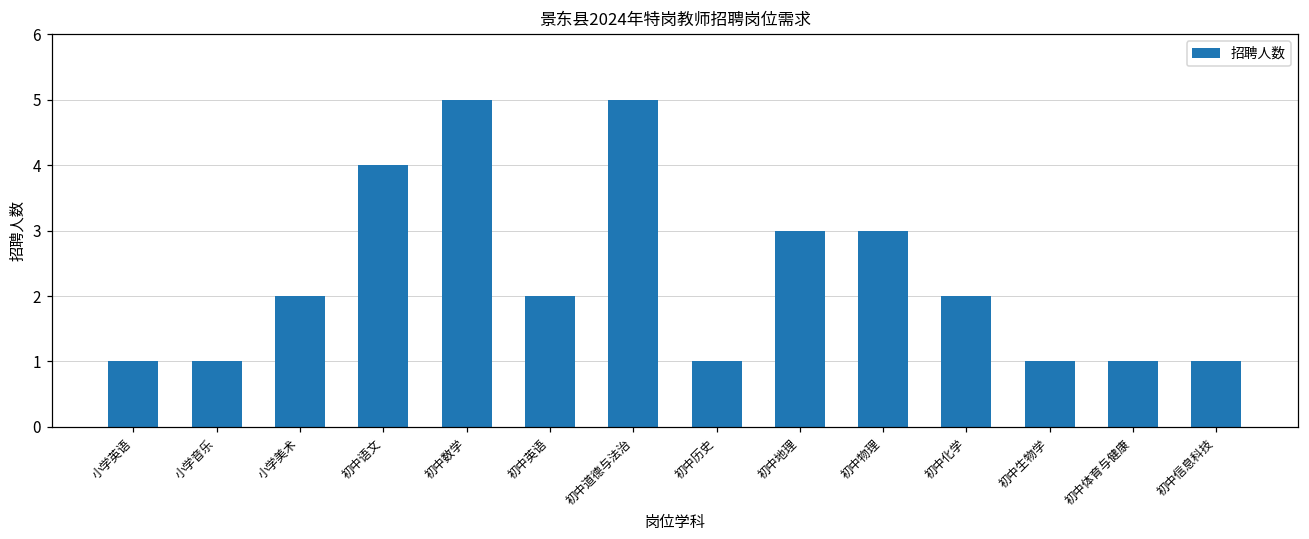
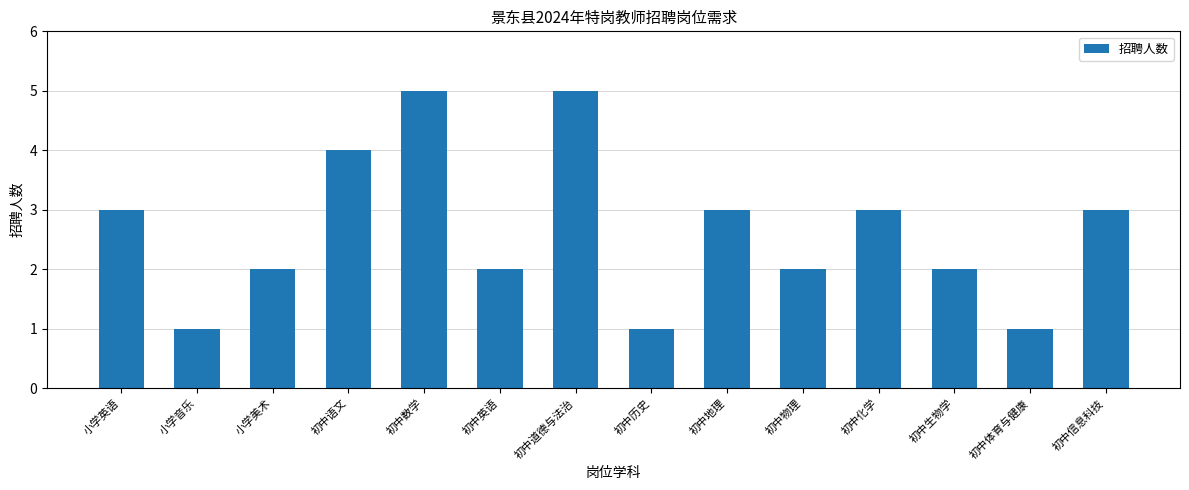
  {
-   "小学英语": 1,
+   "小学英语": 3,
    "小学音乐": 1,
    "小学美术": 2,
    "初中语文": 4,
    "初中数学": 5,
    "初中英语": 2,
    "初中道德与法治": 5,
    "初中历史": 1,
    "初中地理": 3,
-   "初中物理": 3,
-   "初中化学": 2,
-   "初中生物学": 1,
+   "初中物理": 2,
+   "初中化学": 3,
+   "初中生物学": 2,
    "初中体育与健康": 1,
-   "初中信息科技": 1
+   "初中信息科技": 3
  }
